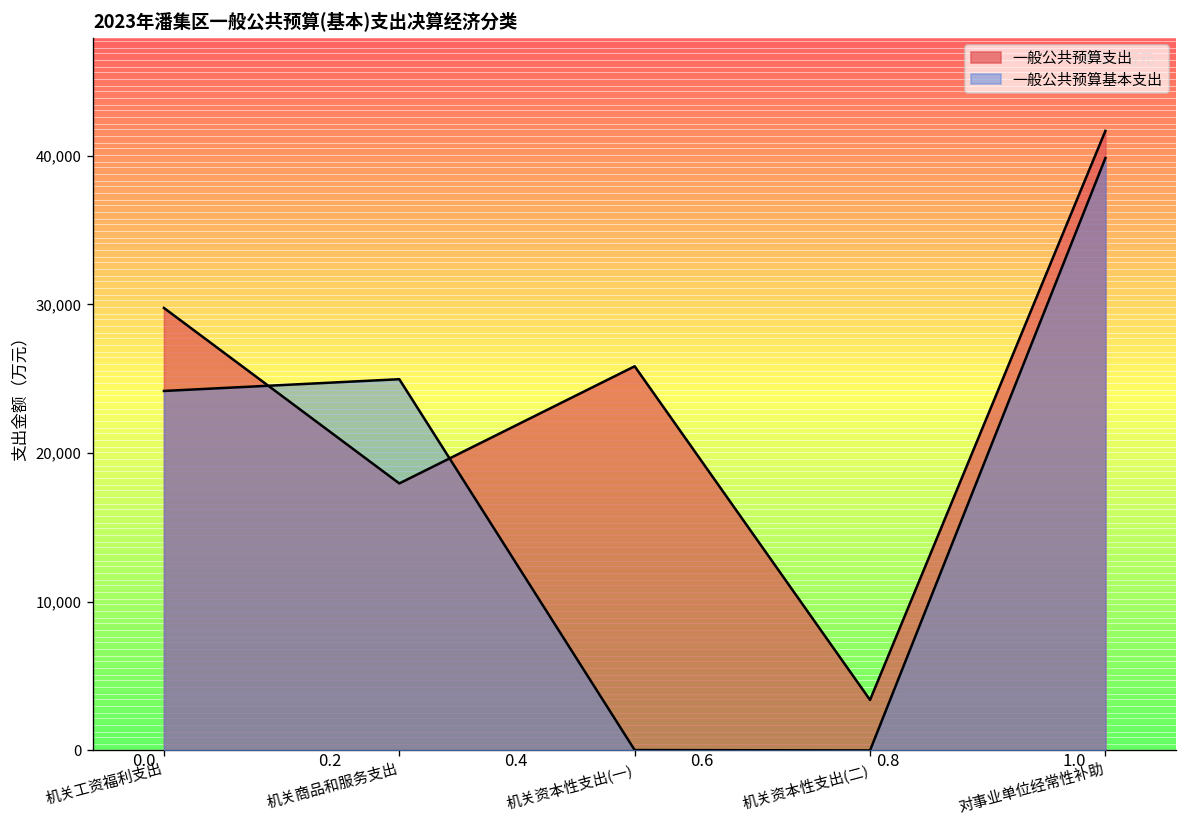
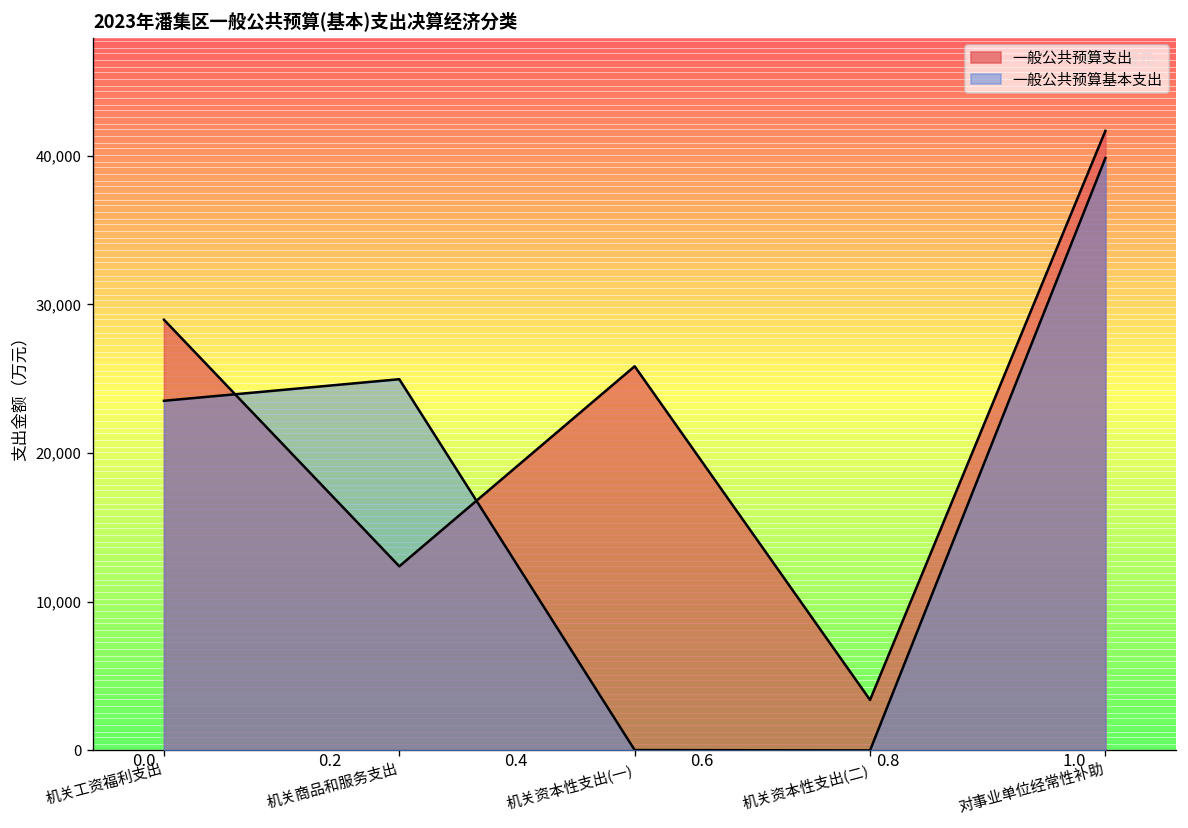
  {
    "一般公共预算支出": {
-     "机关工资福利支出": "29,800",
-     "机关商品和服务支出": "18,000",
+     "机关工资福利支出": "29,000",
+     "机关商品和服务支出": "12,400",
      "机关资本性支出(一)": "25,800",
      "机关资本性支出(二)": "3,400",
      "对事业单位经常性补助": "41,700"
    },
    "一般公共预算基本支出": {
-     "机关工资福利支出": "24,200",
+     "机关工资福利支出": "23,500",
      "机关商品和服务支出": "25,000",
      "机关资本性支出(一)": "0",
      "机关资本性支出(二)": "0",
      "对事业单位经常性补助": "39,800"
    }
  }
